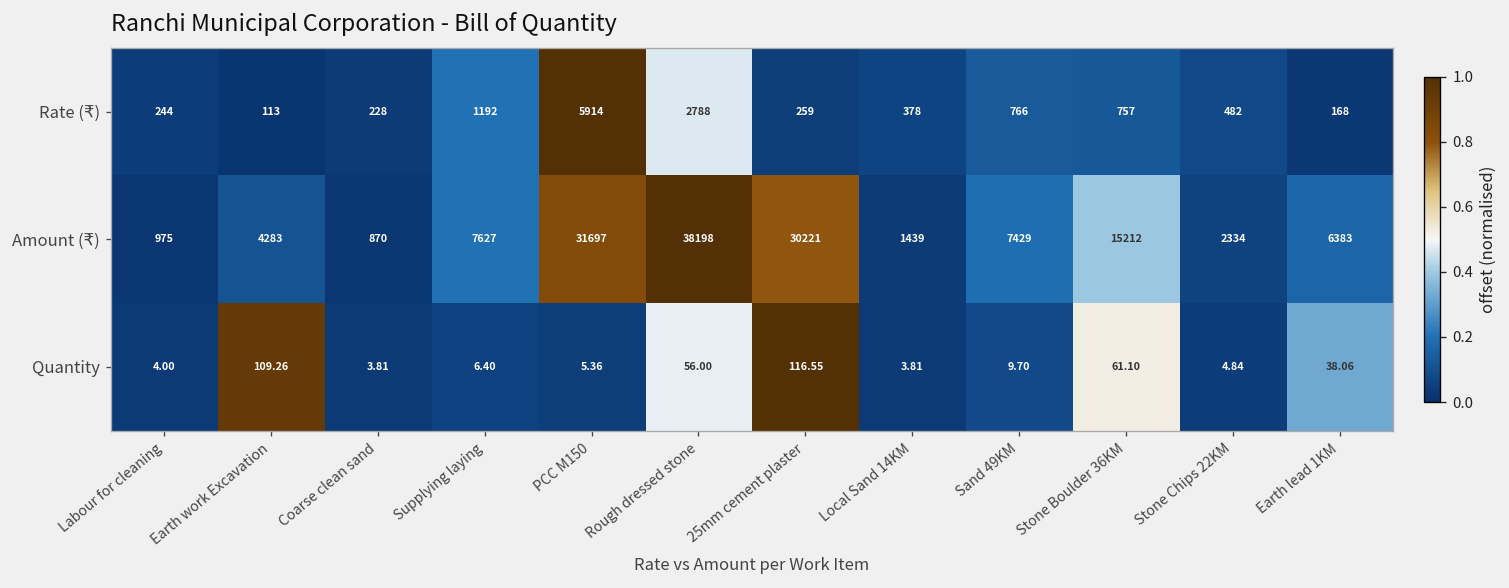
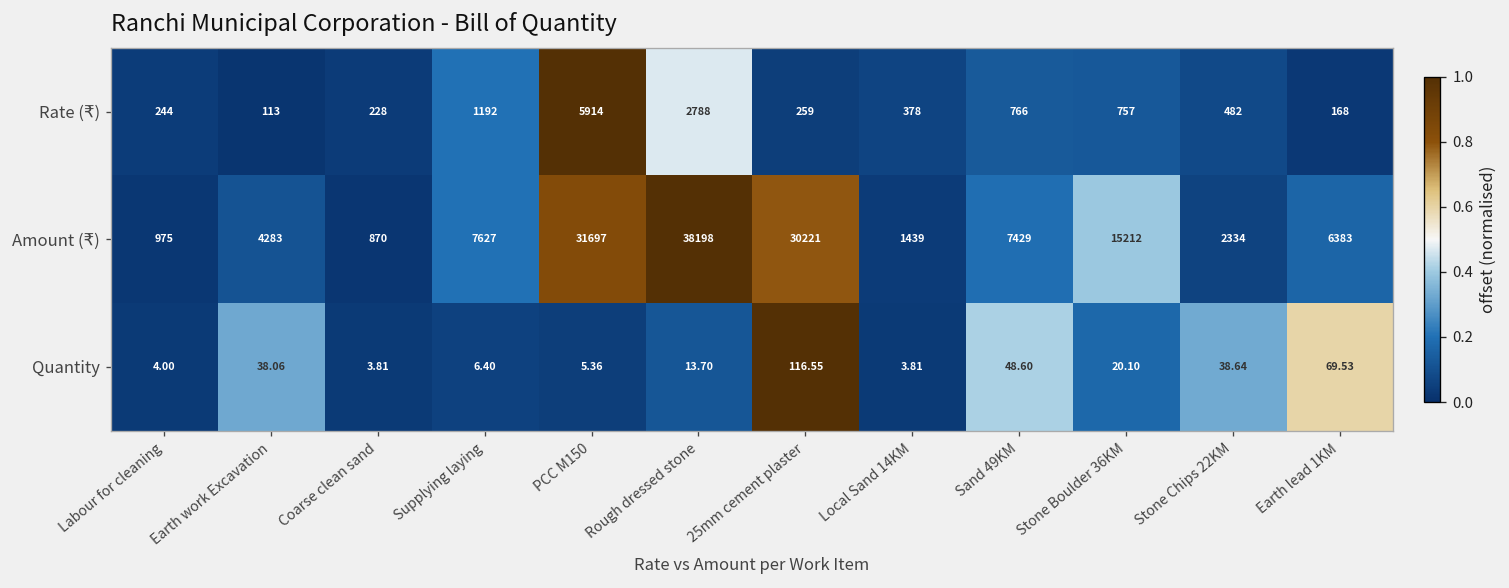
  {
    "Rate (₹)": {
      "Labour for cleaning": 244,
      "Earth work Excavation": 113,
      "Coarse clean sand": 228,
      "Supplying laying": 1192,
      "PCC M150": 5914,
      "Rough dressed stone": 2788,
      "25mm cement plaster": 259,
      "Local Sand 14KM": 378,
      "Sand 49KM": 766,
      "Stone Boulder 36KM": 757,
      "Stone Chips 22KM": 482,
      "Earth lead 1KM": 168
    },
    "Amount (₹)": {
      "Labour for cleaning": 975,
      "Earth work Excavation": 4283,
      "Coarse clean sand": 870,
      "Supplying laying": 7627,
      "PCC M150": 31697,
      "Rough dressed stone": 38198,
      "25mm cement plaster": 30221,
      "Local Sand 14KM": 1439,
      "Sand 49KM": 7429,
      "Stone Boulder 36KM": 15212,
      "Stone Chips 22KM": 2334,
      "Earth lead 1KM": 6383
    },
    "Quantity": {
      "Labour for cleaning": 4.00,
-     "Earth work Excavation": 109.26,
+     "Earth work Excavation": 38.06,
      "Coarse clean sand": 3.81,
      "Supplying laying": 6.40,
      "PCC M150": 5.36,
-     "Rough dressed stone": 56.00,
+     "Rough dressed stone": 13.70,
      "25mm cement plaster": 116.55,
      "Local Sand 14KM": 3.81,
-     "Sand 49KM": 9.70,
-     "Stone Boulder 36KM": 61.10,
-     "Stone Chips 22KM": 4.84,
-     "Earth lead 1KM": 38.06
+     "Sand 49KM": 48.60,
+     "Stone Boulder 36KM": 20.10,
+     "Stone Chips 22KM": 38.64,
+     "Earth lead 1KM": 69.53
    }
  }
